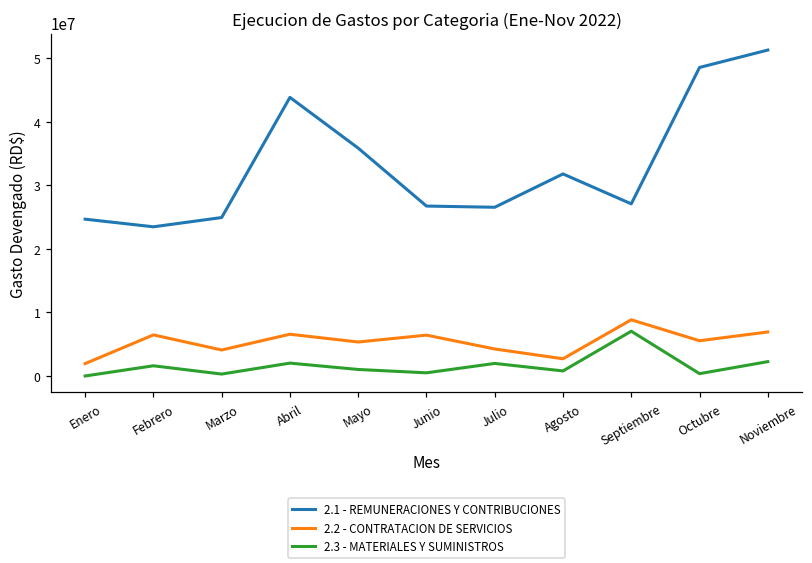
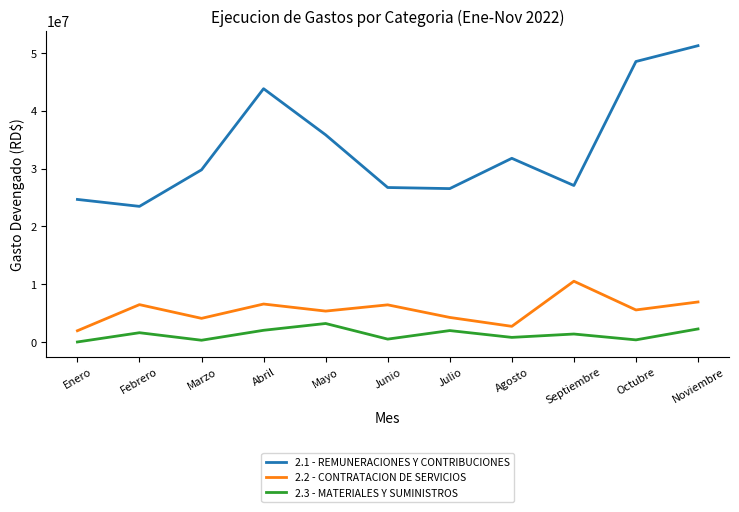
  {
    "2.1 - REMUNERACIONES Y CONTRIBUCIONES": {
      "Enero": 25000000,
      "Febrero": 23000000,
-     "Marzo": 25000000,
+     "Marzo": 30000000,
      "Abril": 44000000,
      "Mayo": 36000000,
      "Junio": 27000000,
      "Julio": 27000000,
      "Agosto": 32000000,
      "Septiembre": 27000000,
      "Octubre": 49000000,
      "Noviembre": 51000000
    },
    "2.2 - CONTRATACION DE SERVICIOS": {
      "Enero": 2000000,
      "Febrero": 6000000,
      "Marzo": 4000000,
      "Abril": 7000000,
      "Mayo": 5000000,
      "Junio": 6000000,
      "Julio": 4000000,
      "Agosto": 3000000,
-     "Septiembre": 9000000,
+     "Septiembre": 11000000,
      "Octubre": 6000000,
      "Noviembre": 7000000
    },
    "2.3 - MATERIALES Y SUMINISTROS": {
      "Enero": 0,
      "Febrero": 2000000,
      "Marzo": 0,
      "Abril": 2000000,
-     "Mayo": 1000000,
+     "Mayo": 3000000,
      "Junio": 0,
      "Julio": 2000000,
      "Agosto": 1000000,
-     "Septiembre": 7000000,
+     "Septiembre": 1000000,
      "Octubre": 0,
      "Noviembre": 2000000
    }
  }
